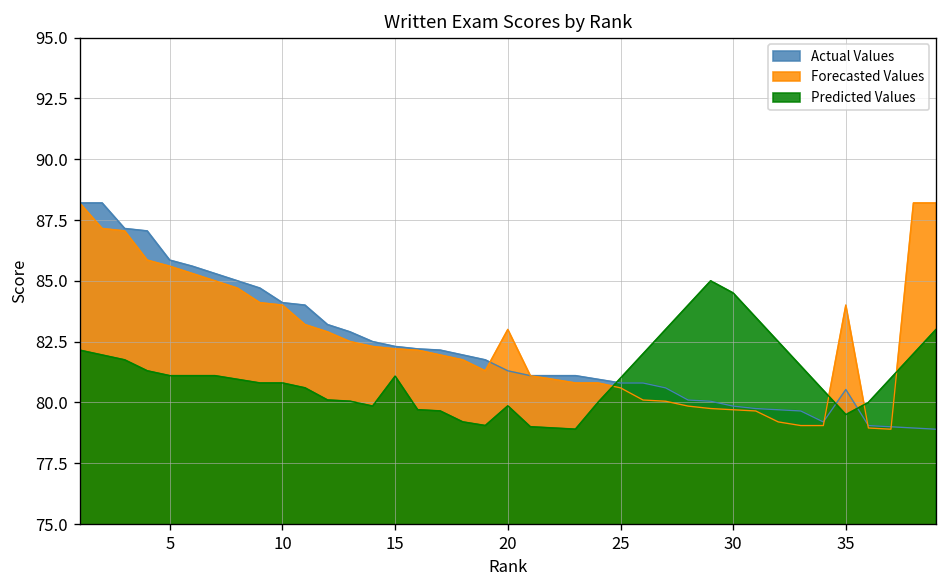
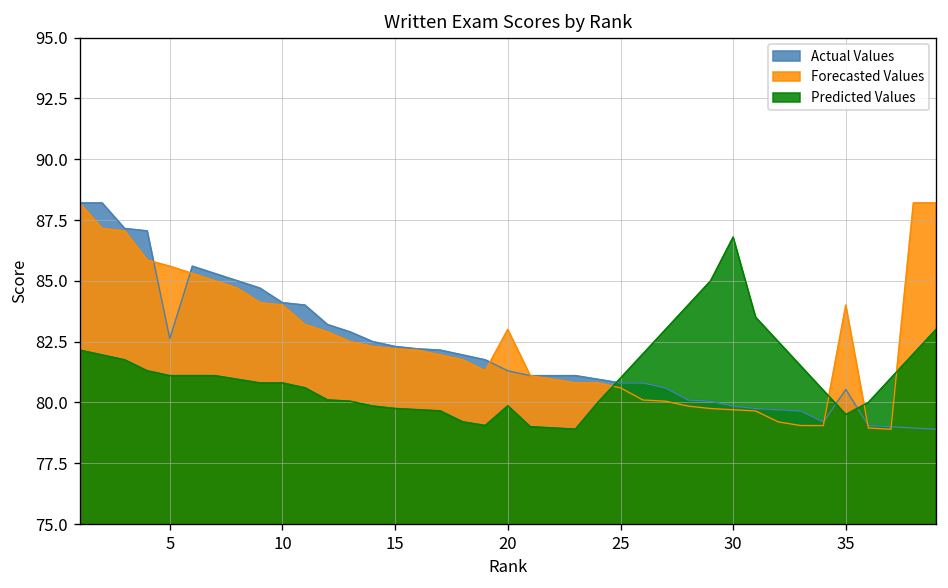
  {
    "Actual Values": {
-     "5": 85.9,
+     "5": 82.6,
      "20": 81.3,
      "25": 80.8,
      "30": 79.9,
      "35": 80.5
    },
    "Forecasted Values": {
      "5": 85.6,
      "20": 83.0,
      "25": 80.6,
      "30": 79.7,
      "35": 84.0
    },
    "Predicted Values": {
      "5": 81.1,
      "10": 80.8,
-     "15": 81.1,
+     "15": 79.8,
      "20": 79.9,
      "25": 81.0,
-     "30": 84.5,
+     "30": 86.8,
      "35": 79.5
    }
  }
